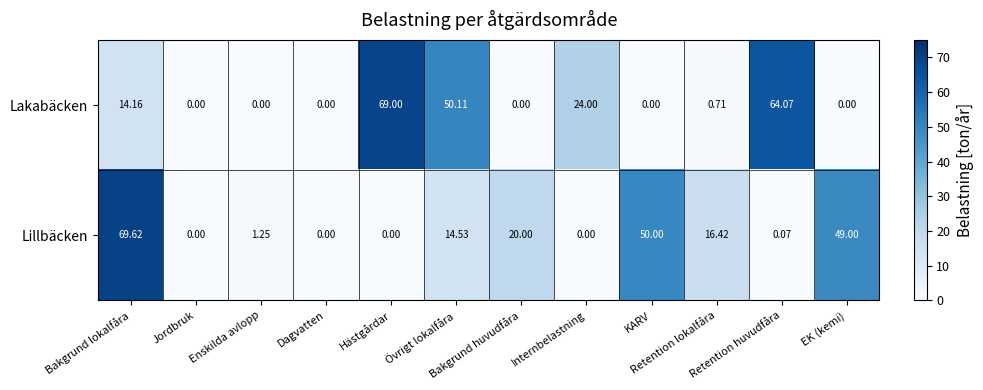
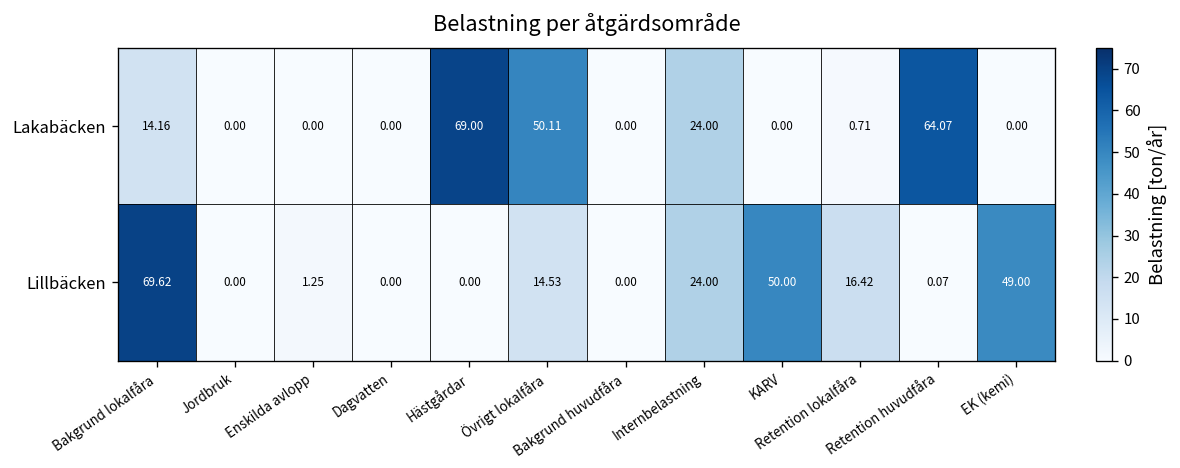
  {
    "Lakabäcken": {
      "Bakgrund lokalfåra": 14.16,
      "Jordbruk": 0.00,
      "Enskilda avlopp": 0.00,
      "Dagvatten": 0.00,
      "Hästgårdar": 69.00,
      "Övrigt lokalfåra": 50.11,
      "Bakgrund huvudfåra": 0.00,
      "Internbelastning": 24.00,
      "KARV": 0.00,
      "Retention lokalfåra": 0.71,
      "Retention huvudfåra": 64.07,
      "EK (kemi)": 0.00
    },
    "Lillbäcken": {
      "Bakgrund lokalfåra": 69.62,
      "Jordbruk": 0.00,
      "Enskilda avlopp": 1.25,
      "Dagvatten": 0.00,
      "Hästgårdar": 0.00,
      "Övrigt lokalfåra": 14.53,
-     "Bakgrund huvudfåra": 20.00,
-     "Internbelastning": 0.00,
+     "Bakgrund huvudfåra": 0.00,
+     "Internbelastning": 24.00,
      "KARV": 50.00,
      "Retention lokalfåra": 16.42,
      "Retention huvudfåra": 0.07,
      "EK (kemi)": 49.00
    }
  }
